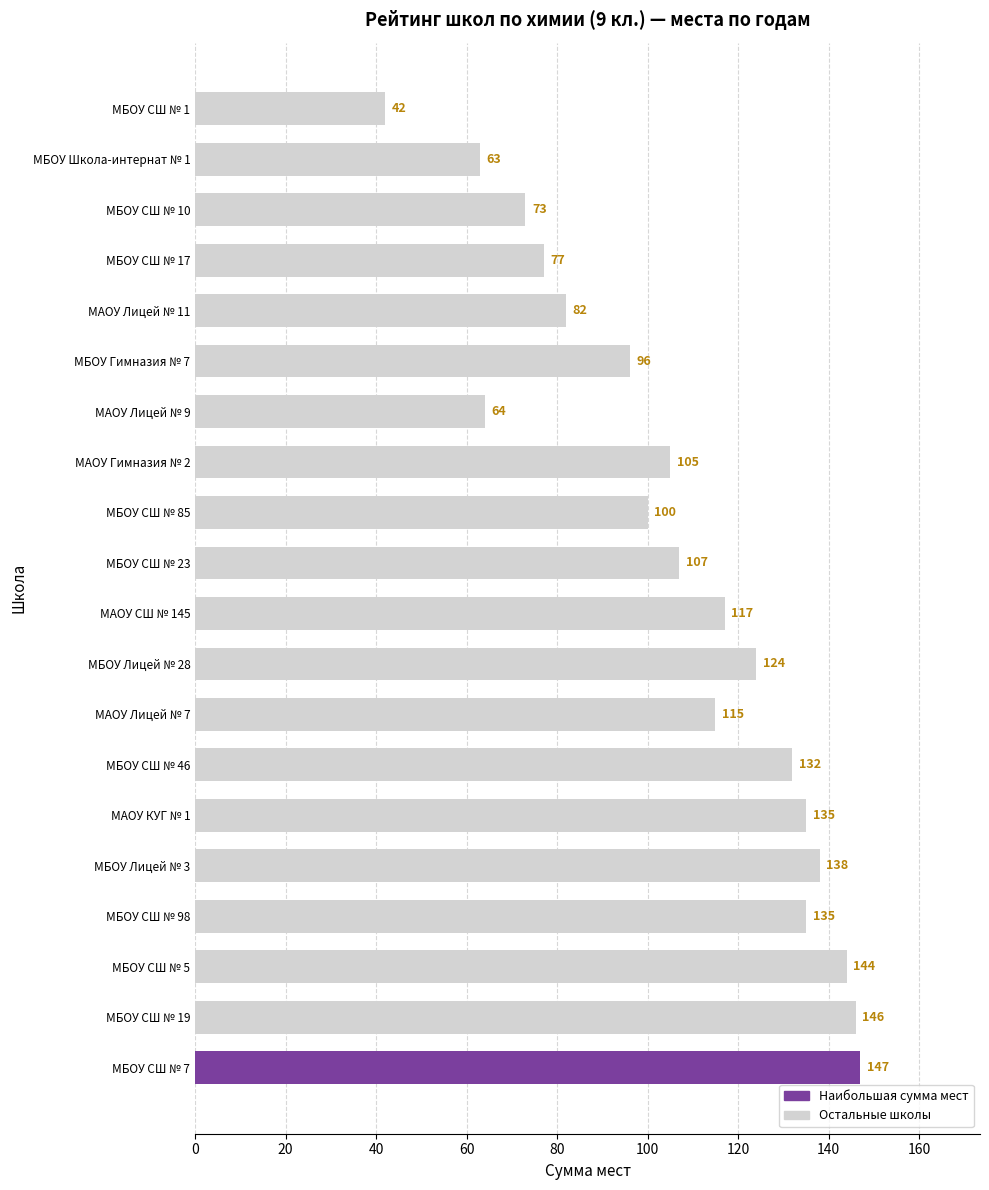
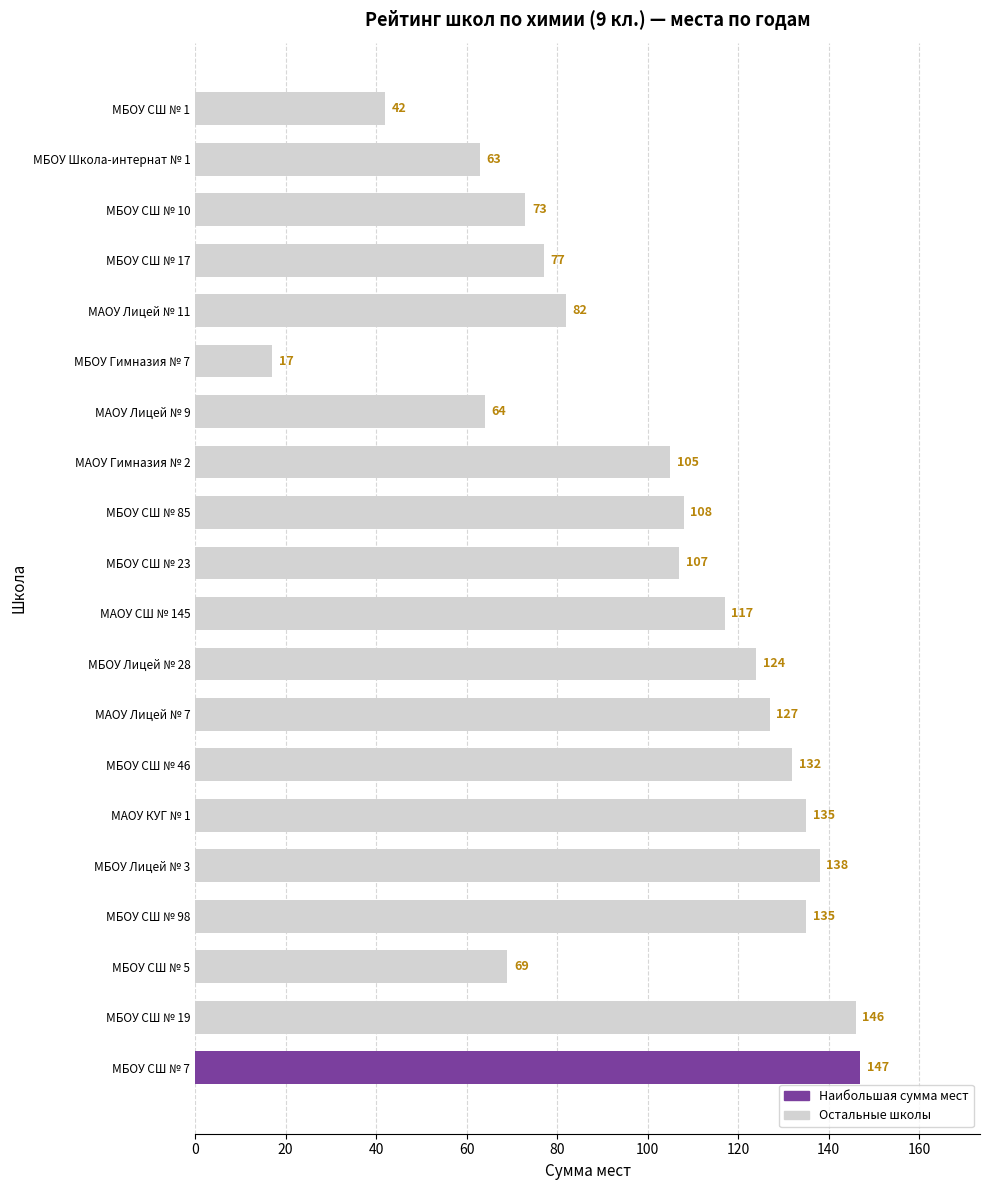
  {
    "МБОУ СШ № 1": 42,
    "МБОУ Школа-интернат № 1": 63,
    "МБОУ СШ № 10": 73,
    "МБОУ СШ № 17": 77,
    "МАОУ Лицей № 11": 82,
-   "МБОУ Гимназия № 7": 96,
+   "МБОУ Гимназия № 7": 17,
    "МАОУ Лицей № 9": 64,
    "МАОУ Гимназия № 2": 105,
-   "МБОУ СШ № 85": 100,
+   "МБОУ СШ № 85": 108,
    "МБОУ СШ № 23": 107,
    "МАОУ СШ № 145": 117,
    "МБОУ Лицей № 28": 124,
-   "МАОУ Лицей № 7": 115,
+   "МАОУ Лицей № 7": 127,
    "МБОУ СШ № 46": 132,
    "МАОУ КУГ № 1": 135,
    "МБОУ Лицей № 3": 138,
    "МБОУ СШ № 98": 135,
-   "МБОУ СШ № 5": 144,
+   "МБОУ СШ № 5": 69,
    "МБОУ СШ № 19": 146,
    "МБОУ СШ № 7": 147
  }
